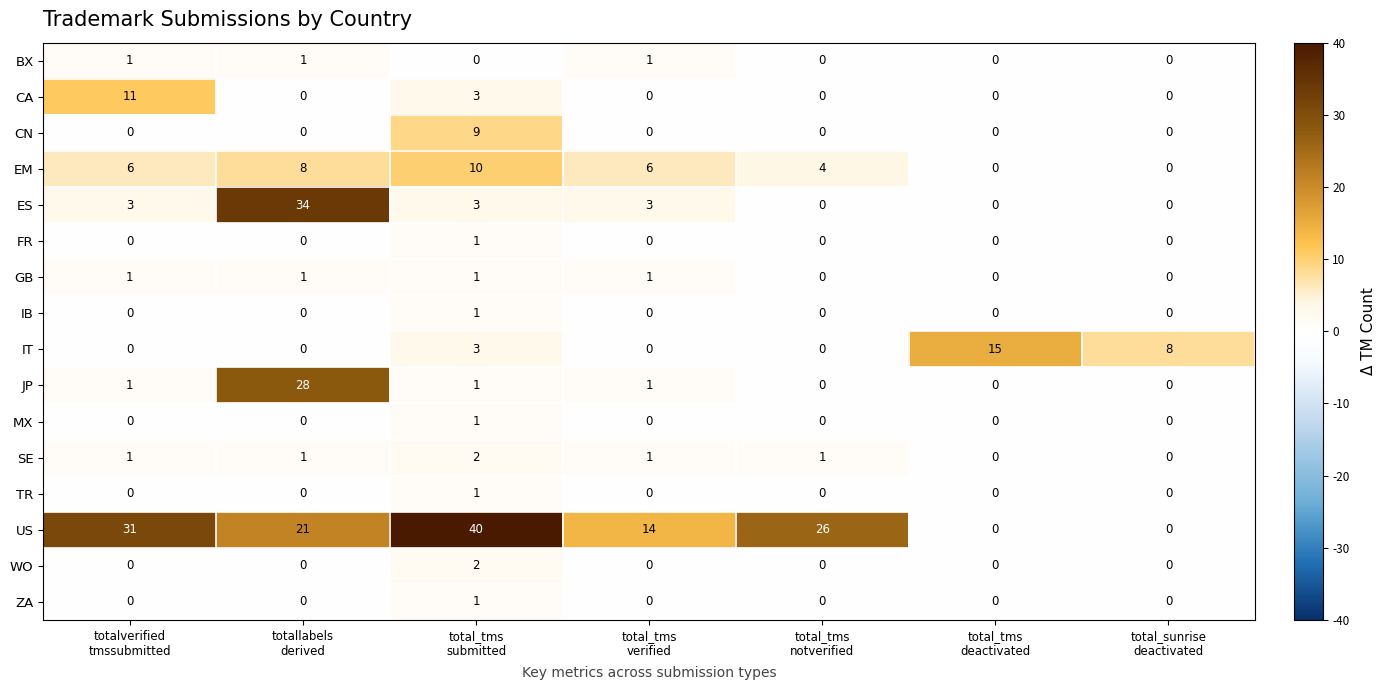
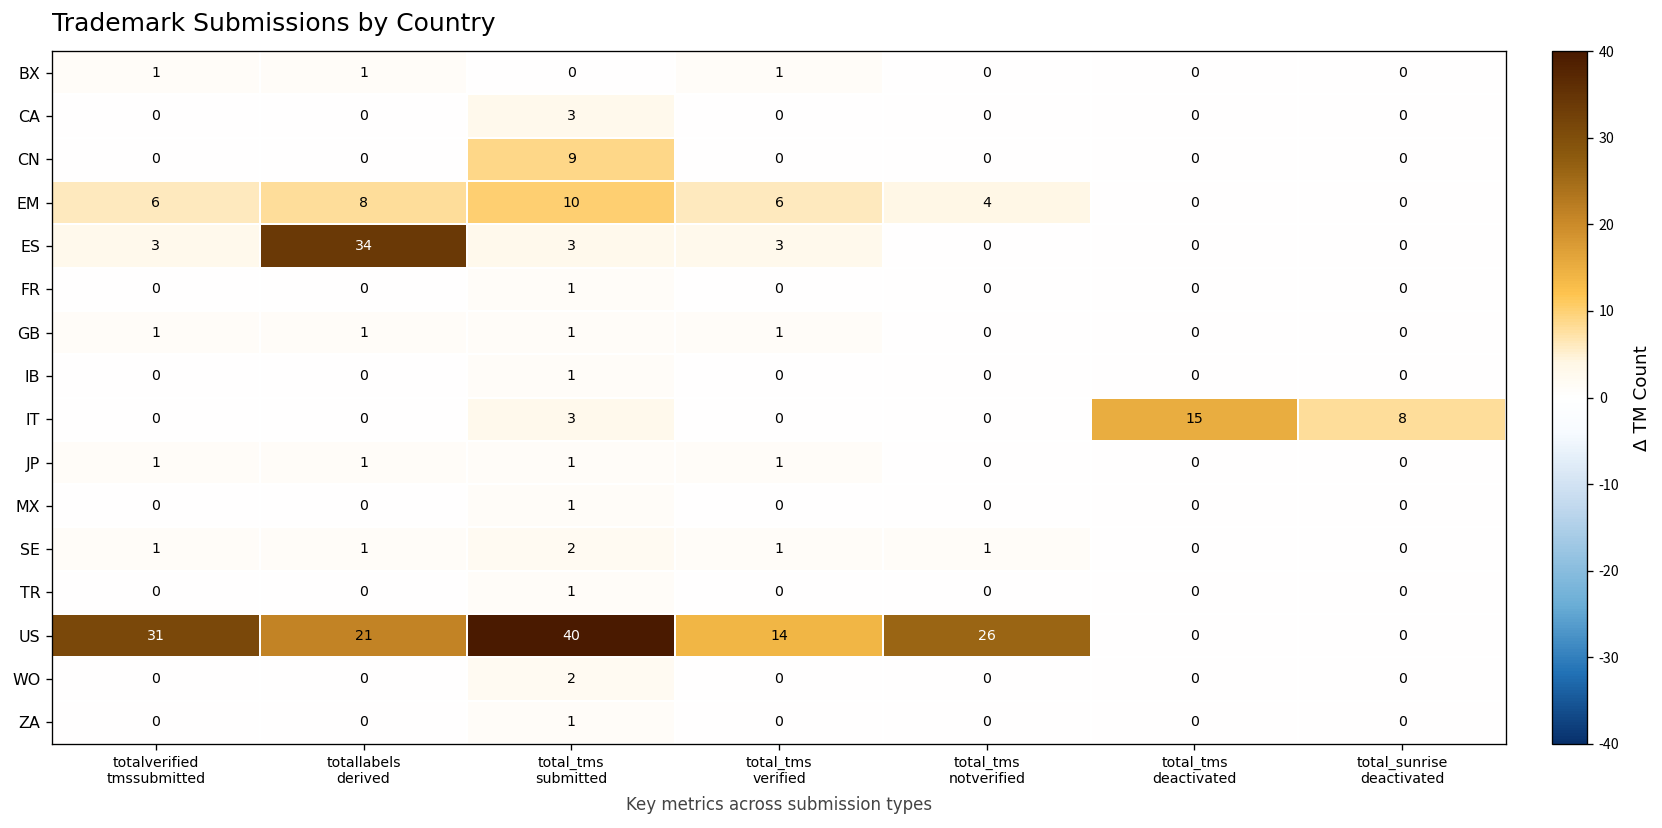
  {
    "BX": {
      "totalverified tmssubmitted": 1,
      "totallabels derived": 1,
      "total_tms submitted": 0,
      "total_tms verified": 1,
      "total_tms notverified": 0,
      "total_tms deactivated": 0,
      "total_sunrise deactivated": 0
    },
    "CA": {
-     "totalverified tmssubmitted": 11,
+     "totalverified tmssubmitted": 0,
      "totallabels derived": 0,
      "total_tms submitted": 3,
      "total_tms verified": 0,
      "total_tms notverified": 0,
      "total_tms deactivated": 0,
      "total_sunrise deactivated": 0
    },
    "CN": {
      "totalverified tmssubmitted": 0,
      "totallabels derived": 0,
      "total_tms submitted": 9,
      "total_tms verified": 0,
      "total_tms notverified": 0,
      "total_tms deactivated": 0,
      "total_sunrise deactivated": 0
    },
    "EM": {
      "totalverified tmssubmitted": 6,
      "totallabels derived": 8,
      "total_tms submitted": 10,
      "total_tms verified": 6,
      "total_tms notverified": 4,
      "total_tms deactivated": 0,
      "total_sunrise deactivated": 0
    },
    "ES": {
      "totalverified tmssubmitted": 3,
      "totallabels derived": 34,
      "total_tms submitted": 3,
      "total_tms verified": 3,
      "total_tms notverified": 0,
      "total_tms deactivated": 0,
      "total_sunrise deactivated": 0
    },
    "FR": {
      "totalverified tmssubmitted": 0,
      "totallabels derived": 0,
      "total_tms submitted": 1,
      "total_tms verified": 0,
      "total_tms notverified": 0,
      "total_tms deactivated": 0,
      "total_sunrise deactivated": 0
    },
    "GB": {
      "totalverified tmssubmitted": 1,
      "totallabels derived": 1,
      "total_tms submitted": 1,
      "total_tms verified": 1,
      "total_tms notverified": 0,
      "total_tms deactivated": 0,
      "total_sunrise deactivated": 0
    },
    "IB": {
      "totalverified tmssubmitted": 0,
      "totallabels derived": 0,
      "total_tms submitted": 1,
      "total_tms verified": 0,
      "total_tms notverified": 0,
      "total_tms deactivated": 0,
      "total_sunrise deactivated": 0
    },
    "IT": {
      "totalverified tmssubmitted": 0,
      "totallabels derived": 0,
      "total_tms submitted": 3,
      "total_tms verified": 0,
      "total_tms notverified": 0,
      "total_tms deactivated": 15,
      "total_sunrise deactivated": 8
    },
    "JP": {
      "totalverified tmssubmitted": 1,
-     "totallabels derived": 28,
+     "totallabels derived": 1,
      "total_tms submitted": 1,
      "total_tms verified": 1,
      "total_tms notverified": 0,
      "total_tms deactivated": 0,
      "total_sunrise deactivated": 0
    },
    "MX": {
      "totalverified tmssubmitted": 0,
      "totallabels derived": 0,
      "total_tms submitted": 1,
      "total_tms verified": 0,
      "total_tms notverified": 0,
      "total_tms deactivated": 0,
      "total_sunrise deactivated": 0
    },
    "SE": {
      "totalverified tmssubmitted": 1,
      "totallabels derived": 1,
      "total_tms submitted": 2,
      "total_tms verified": 1,
      "total_tms notverified": 1,
      "total_tms deactivated": 0,
      "total_sunrise deactivated": 0
    },
    "TR": {
      "totalverified tmssubmitted": 0,
      "totallabels derived": 0,
      "total_tms submitted": 1,
      "total_tms verified": 0,
      "total_tms notverified": 0,
      "total_tms deactivated": 0,
      "total_sunrise deactivated": 0
    },
    "US": {
      "totalverified tmssubmitted": 31,
      "totallabels derived": 21,
      "total_tms submitted": 40,
      "total_tms verified": 14,
      "total_tms notverified": 26,
      "total_tms deactivated": 0,
      "total_sunrise deactivated": 0
    },
    "WO": {
      "totalverified tmssubmitted": 0,
      "totallabels derived": 0,
      "total_tms submitted": 2,
      "total_tms verified": 0,
      "total_tms notverified": 0,
      "total_tms deactivated": 0,
      "total_sunrise deactivated": 0
    },
    "ZA": {
      "totalverified tmssubmitted": 0,
      "totallabels derived": 0,
      "total_tms submitted": 1,
      "total_tms verified": 0,
      "total_tms notverified": 0,
      "total_tms deactivated": 0,
      "total_sunrise deactivated": 0
    }
  }
